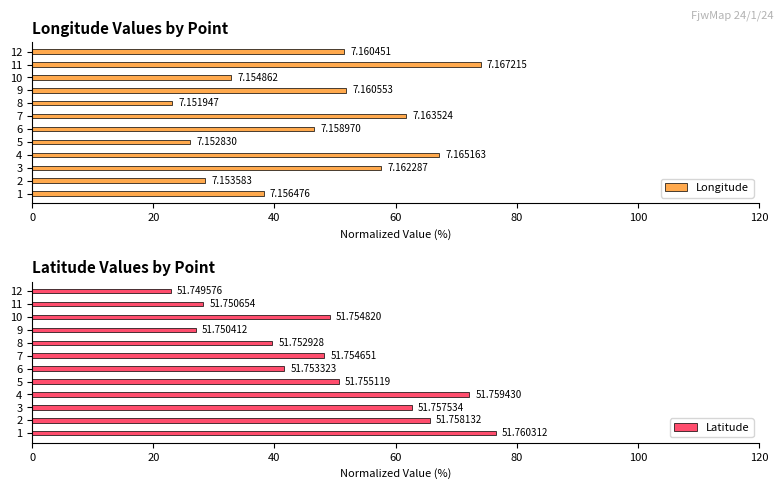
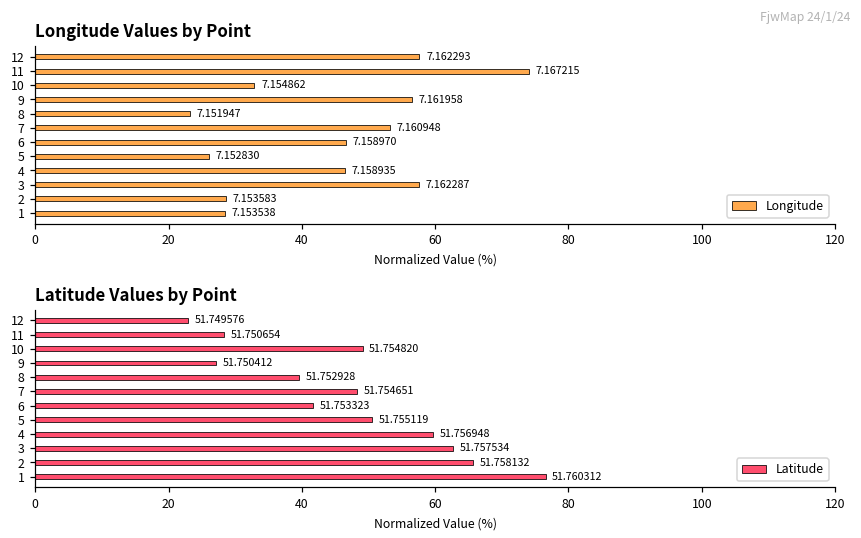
  {
    "Longitude Values by Point": {
-     "12": 7.160451,
-     "9": 7.160553,
-     "7": 7.163524,
-     "4": 7.165163,
-     "1": 7.156476
+     "12": 7.162293,
+     "9": 7.161958,
+     "7": 7.160948,
+     "4": 7.158935,
+     "1": 7.153538
    },
    "Latitude Values by Point": {
-     "4": 51.759430
+     "4": 51.756948
    }
  }
